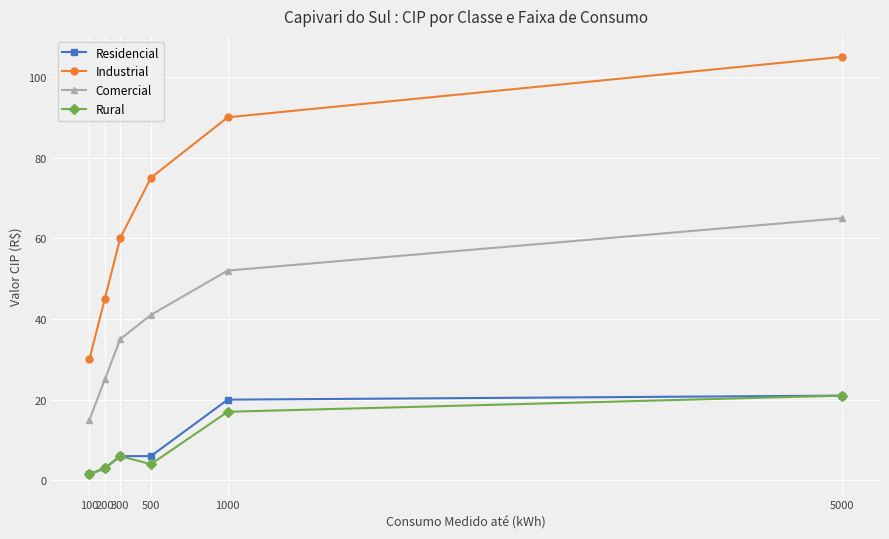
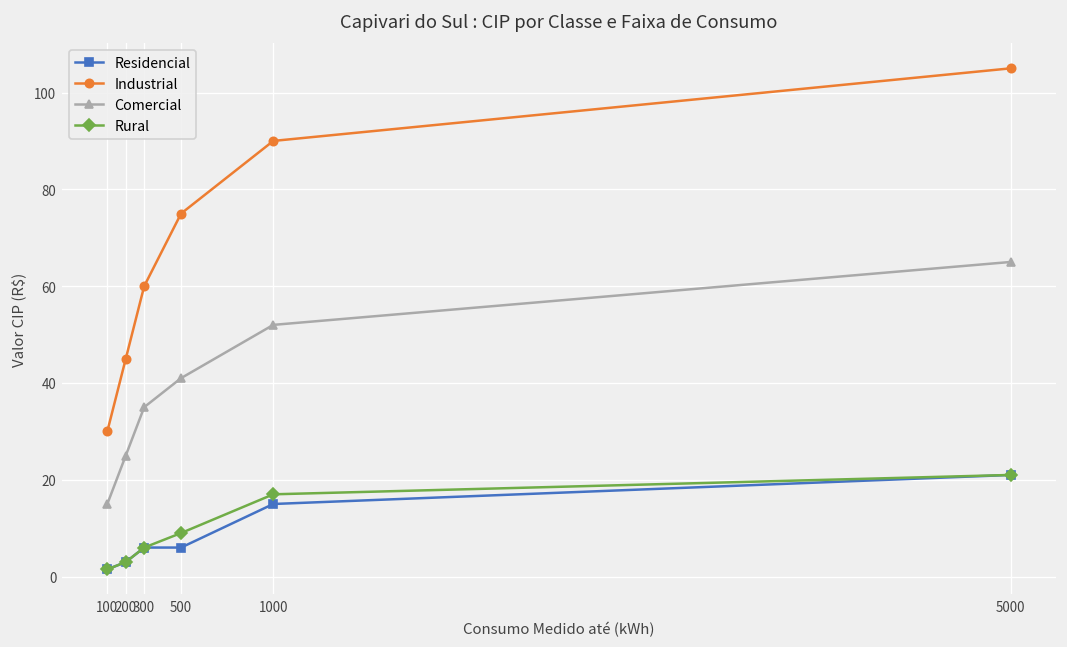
  {
    "Residencial": {
      "500": 6,
-     "1000": 20
+     "1000": 15
    },
    "Industrial": {
      "500": 75,
      "1000": 90,
      "5000": 105
    },
    "Comercial": {
      "500": 41,
      "1000": 52,
      "5000": 65
    },
    "Rural": {
-     "500": 4,
+     "500": 9,
      "1000": 17
    }
  }
